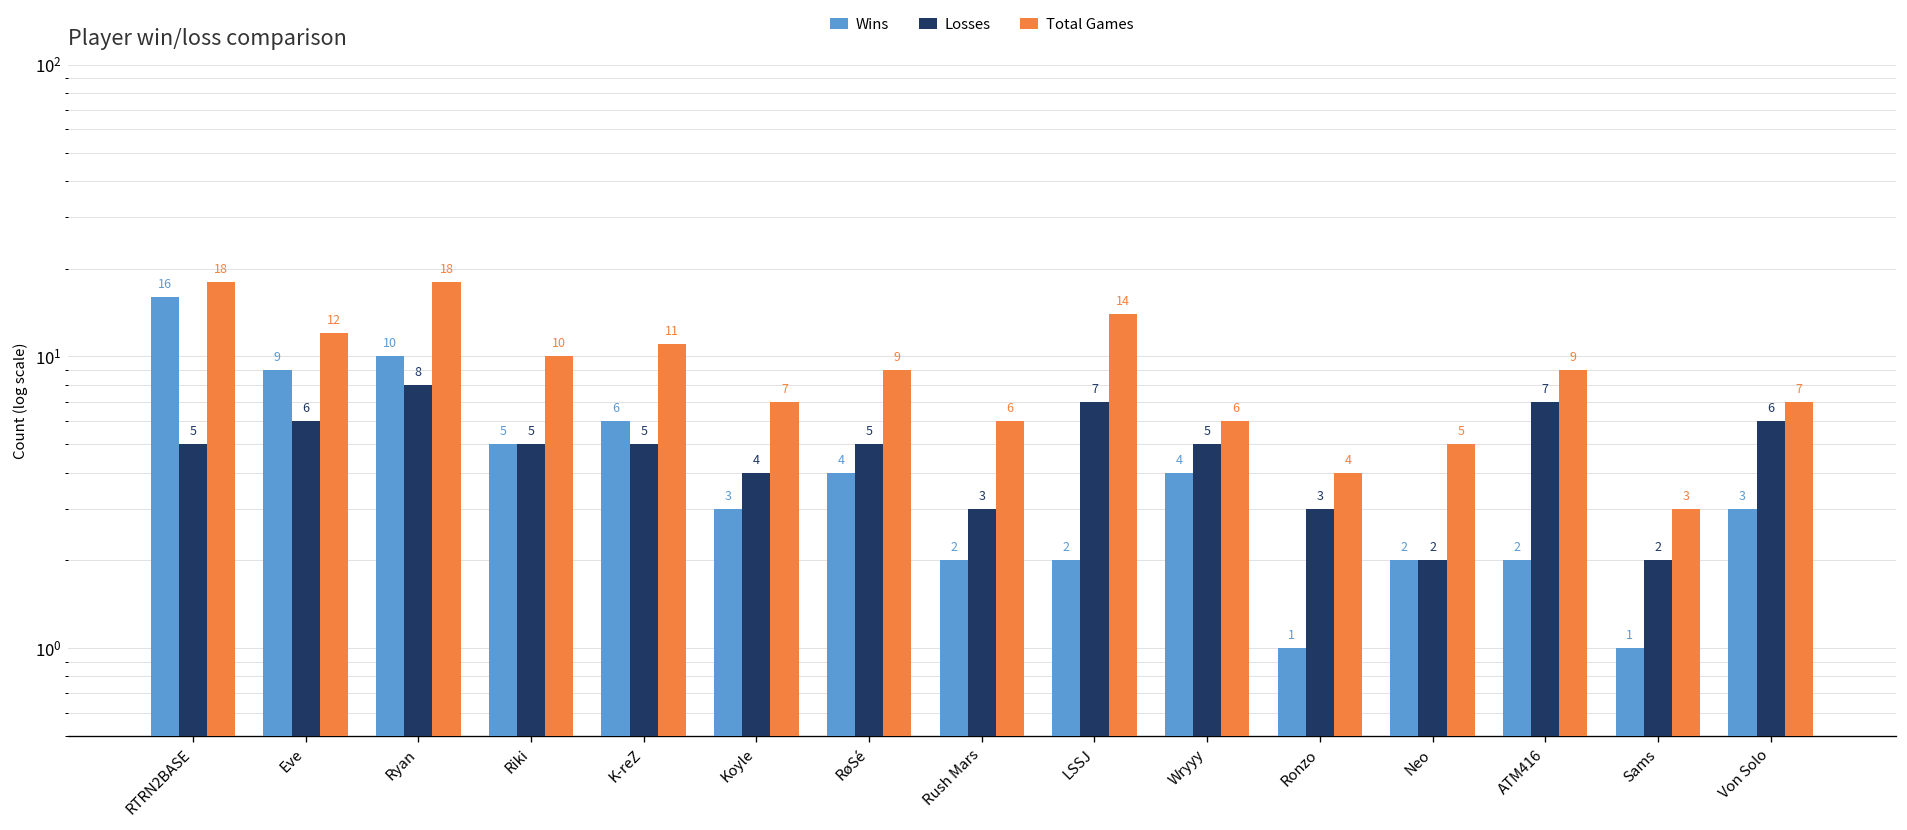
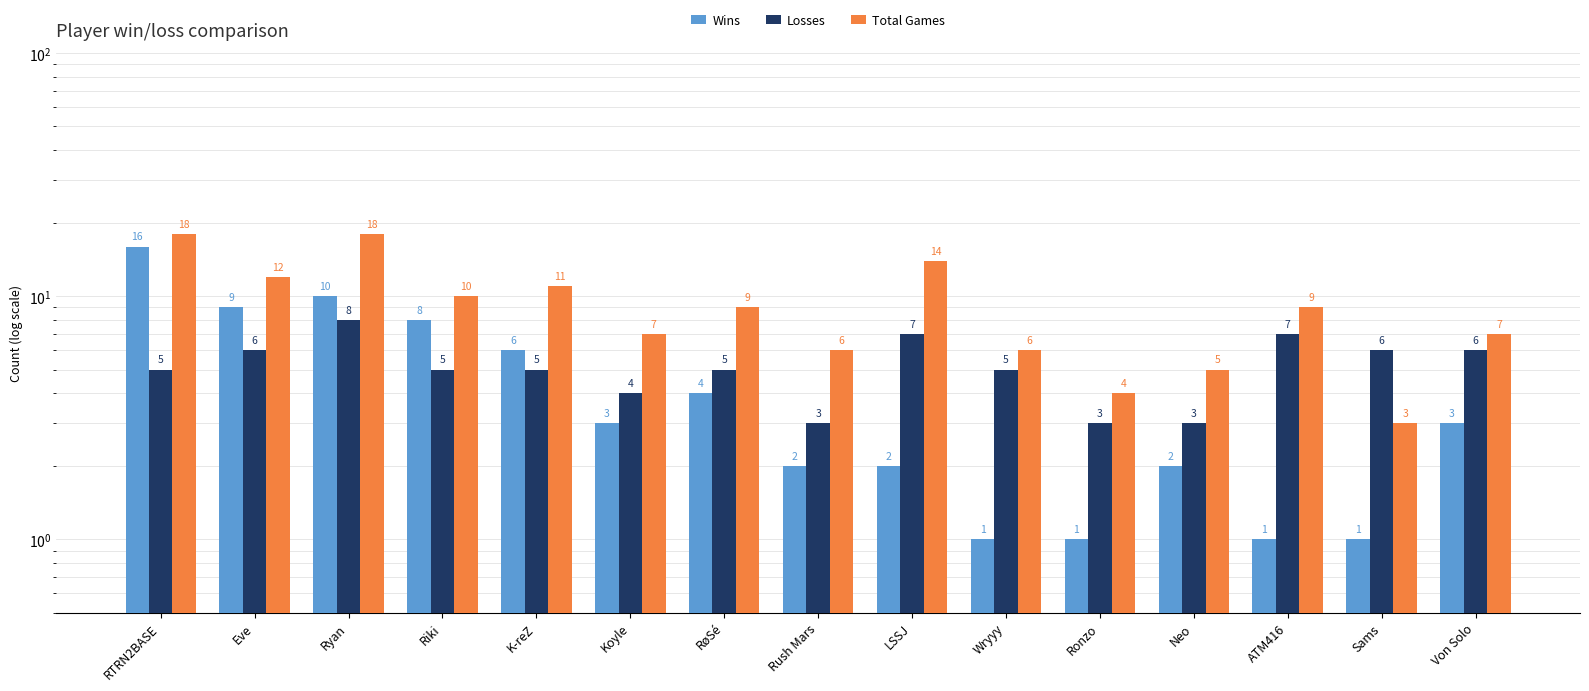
  {
    "Wins": {
      "RTRN2BASE": 16,
      "Eve": 9,
      "Ryan": 10,
-     "Riki": 5,
+     "Riki": 8,
      "K-reZ": 6,
      "Koyle": 3,
      "RøSé": 4,
      "Rush Mars": 2,
      "LSSJ": 2,
-     "Wryyy": 4,
+     "Wryyy": 1,
      "Ronzo": 1,
      "Neo": 2,
-     "ATM416": 2,
+     "ATM416": 1,
      "Sams": 1,
      "Von Solo": 3
    },
    "Losses": {
      "RTRN2BASE": 5,
      "Eve": 6,
      "Ryan": 8,
      "Riki": 5,
      "K-reZ": 5,
      "Koyle": 4,
      "RøSé": 5,
      "Rush Mars": 3,
      "LSSJ": 7,
      "Wryyy": 5,
      "Ronzo": 3,
-     "Neo": 2,
+     "Neo": 3,
      "ATM416": 7,
-     "Sams": 2,
+     "Sams": 6,
      "Von Solo": 6
    },
    "Total Games": {
      "RTRN2BASE": 18,
      "Eve": 12,
      "Ryan": 18,
      "Riki": 10,
      "K-reZ": 11,
      "Koyle": 7,
      "RøSé": 9,
      "Rush Mars": 6,
      "LSSJ": 14,
      "Wryyy": 6,
      "Ronzo": 4,
      "Neo": 5,
      "ATM416": 9,
      "Sams": 3,
      "Von Solo": 7
    }
  }
